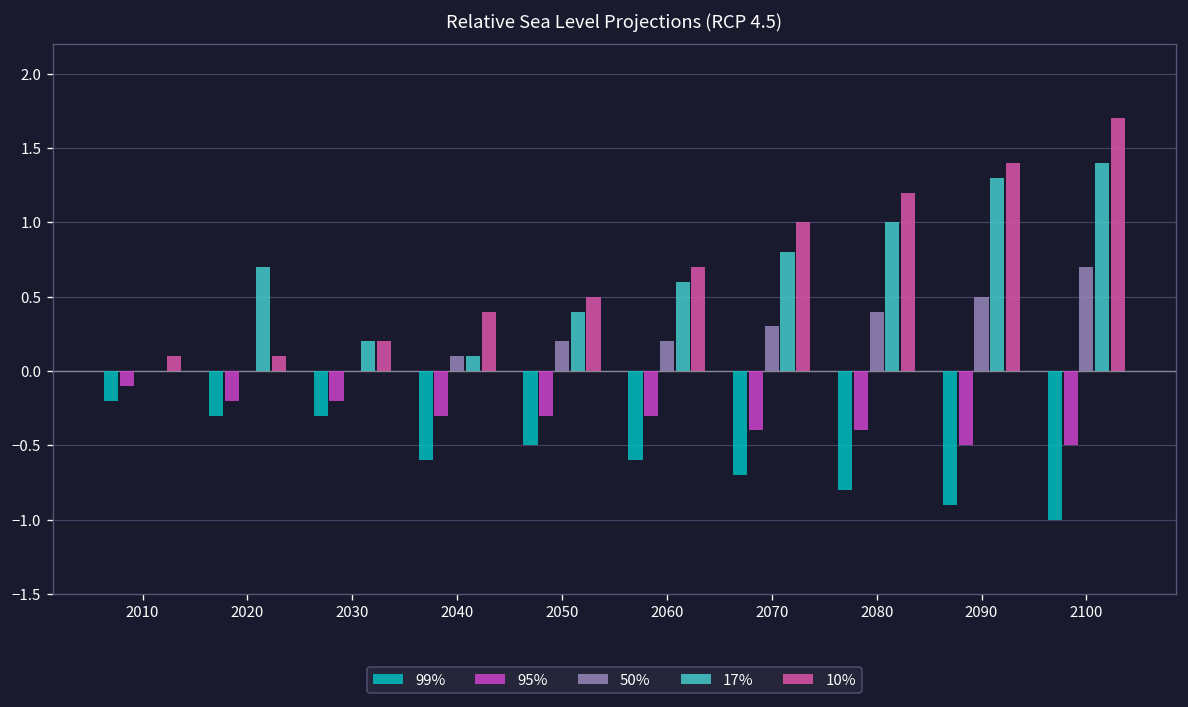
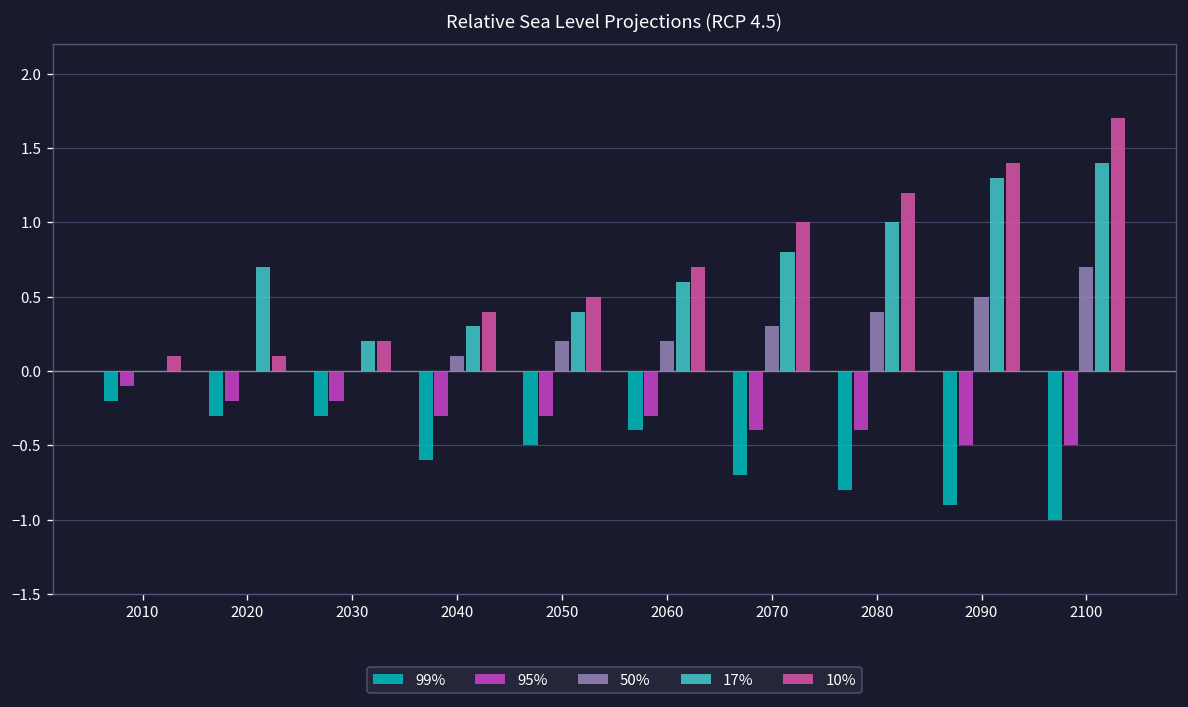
  {
    "99%": {
      "2010": -0.2,
      "2020": -0.3,
      "2030": -0.3,
      "2040": -0.6,
      "2050": -0.5,
-     "2060": -0.6,
+     "2060": -0.4,
      "2070": -0.7,
      "2080": -0.8,
      "2090": -0.9,
      "2100": -1.0
    },
    "50%": {
      "2010": 0.0,
      "2020": 0.0,
      "2030": 0.0,
      "2040": 0.1,
      "2050": 0.2,
      "2060": 0.2,
      "2070": 0.3,
      "2080": 0.4,
      "2090": 0.5,
      "2100": 0.7
    },
    "17%": {
      "2010": 0.0,
      "2020": 0.7,
      "2030": 0.2,
-     "2040": 0.1,
+     "2040": 0.3,
      "2050": 0.4,
      "2060": 0.6,
      "2070": 0.8,
      "2080": 1.0,
      "2090": 1.3,
      "2100": 1.4
    }
  }
